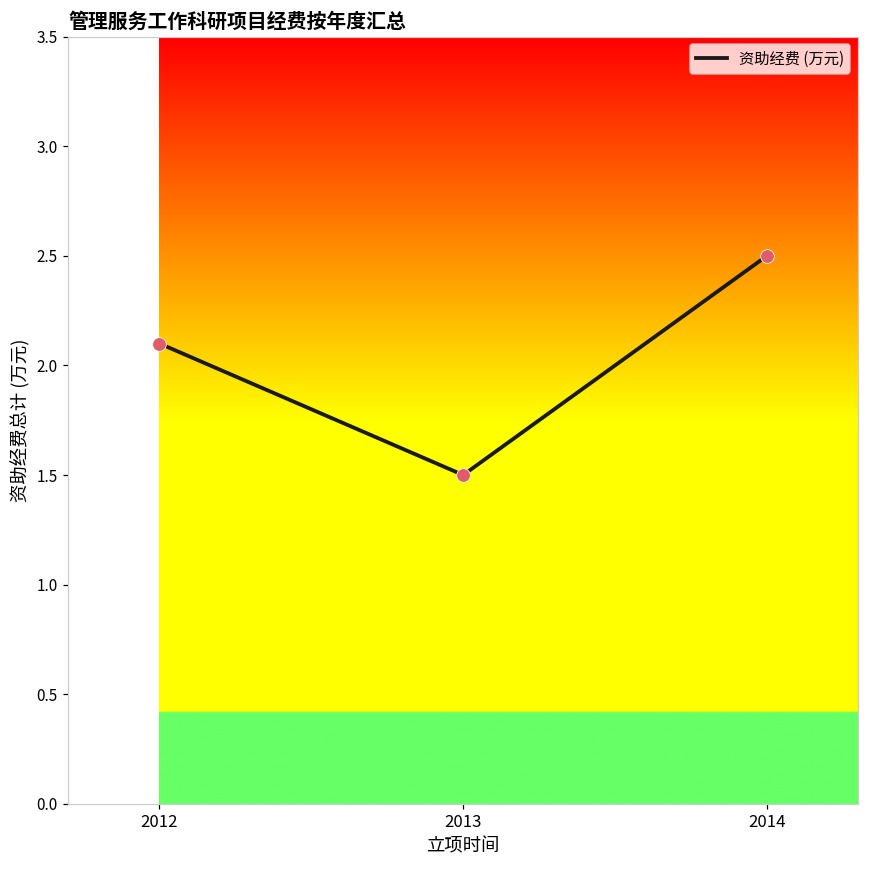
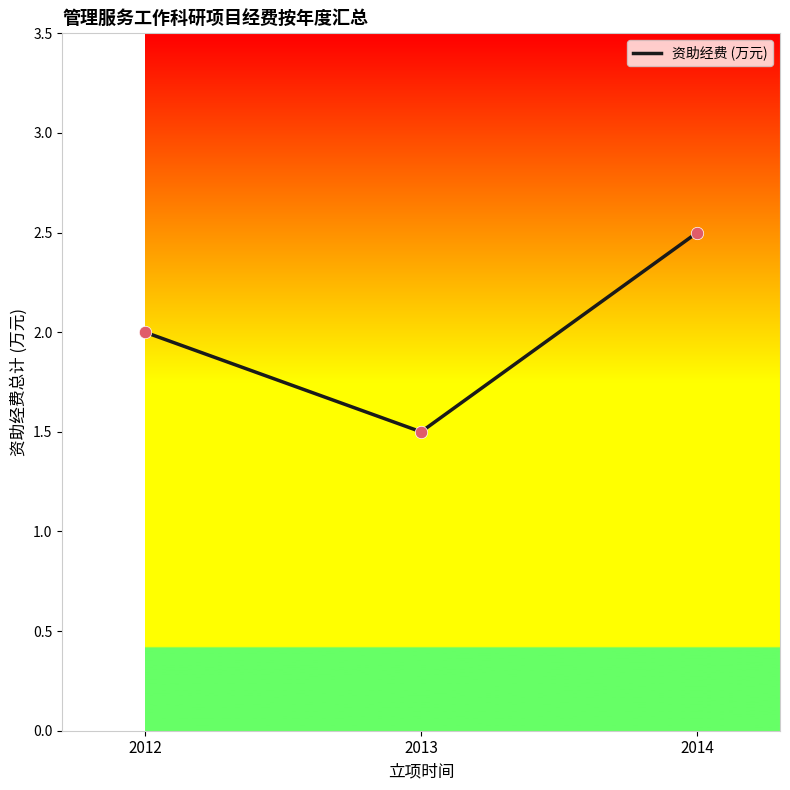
  {
-   "2012": 2.1,
+   "2012": 2.0,
    "2013": 1.5,
    "2014": 2.5
  }
